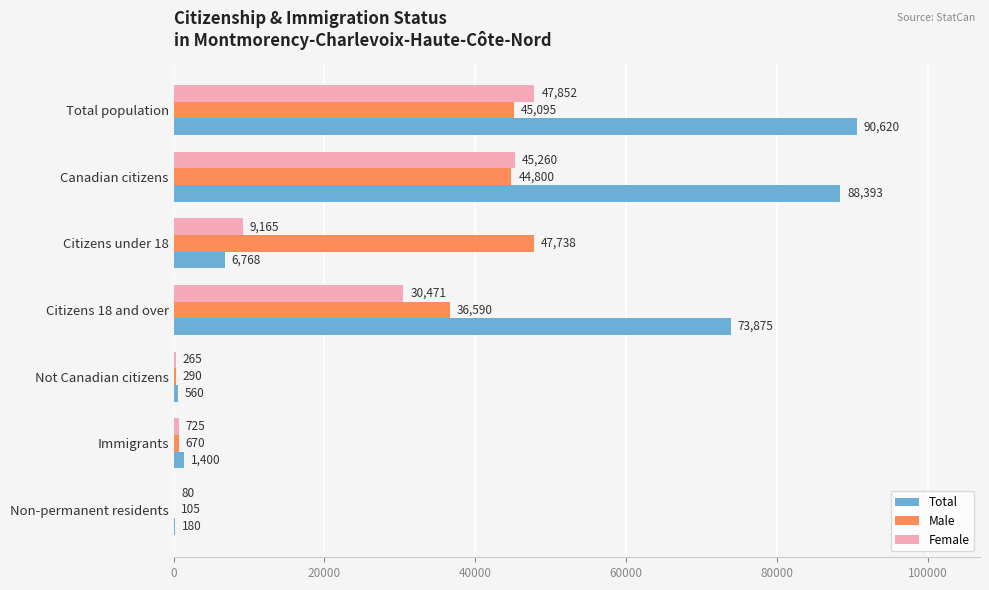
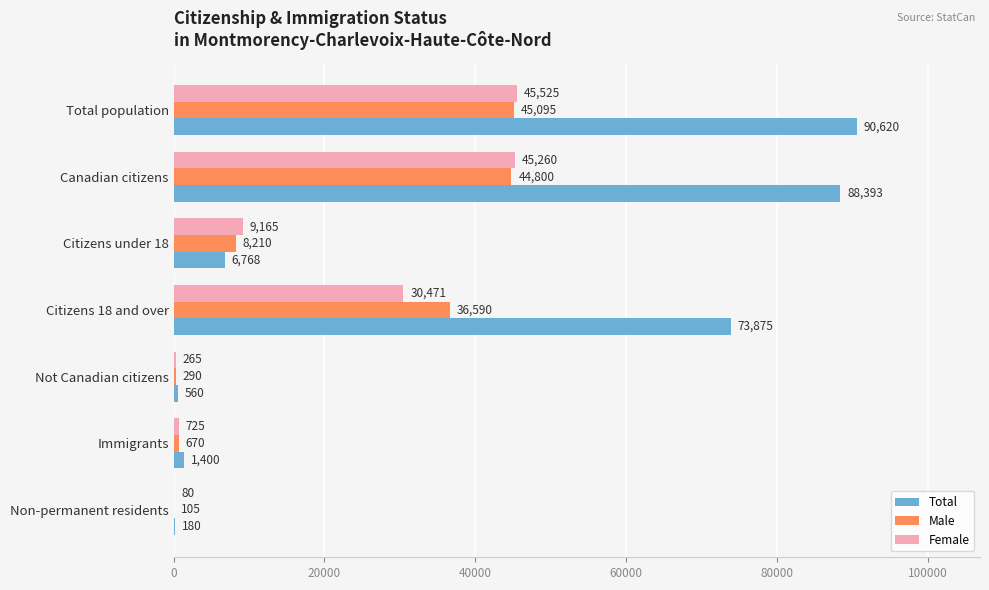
  {
    "Total": {
      "Total population": "90,620",
      "Canadian citizens": "88,393",
      "Citizens under 18": "6,768",
      "Citizens 18 and over": "73,875",
      "Not Canadian citizens": "560",
      "Immigrants": "1,400",
      "Non-permanent residents": "180"
    },
    "Male": {
      "Total population": "45,095",
      "Canadian citizens": "44,800",
-     "Citizens under 18": "47,738",
+     "Citizens under 18": "8,210",
      "Citizens 18 and over": "36,590",
      "Not Canadian citizens": "290",
      "Immigrants": "670",
      "Non-permanent residents": "105"
    },
    "Female": {
-     "Total population": "47,852",
+     "Total population": "45,525",
      "Canadian citizens": "45,260",
      "Citizens under 18": "9,165",
      "Citizens 18 and over": "30,471",
      "Not Canadian citizens": "265",
      "Immigrants": "725",
      "Non-permanent residents": "80"
    }
  }
